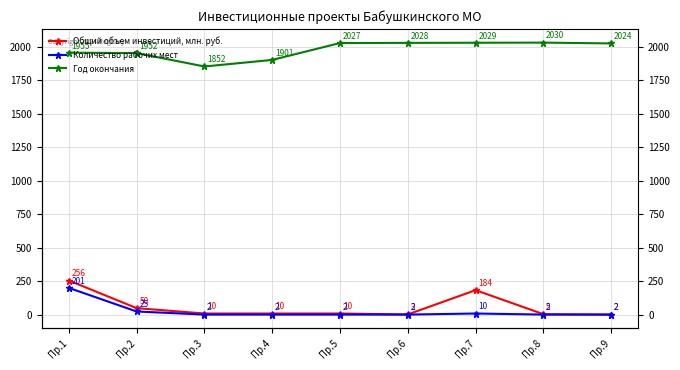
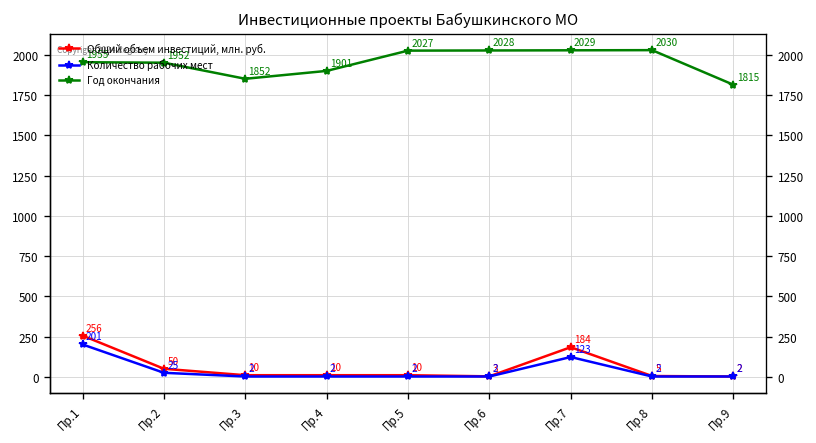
  {
    "Общий объем инвестиций, млн. руб.": {
      "Пр.7": 184
    },
    "Количество рабочих мест": {
-     "Пр.7": 10
+     "Пр.7": 123
    },
    "Год окончания": {
      "Пр.2": 1952,
      "Пр.3": 1852,
      "Пр.4": 1901,
      "Пр.5": 2027,
      "Пр.6": 2028,
      "Пр.7": 2029,
      "Пр.8": 2030,
-     "Пр.9": 2024
+     "Пр.9": 1815
    }
  }
